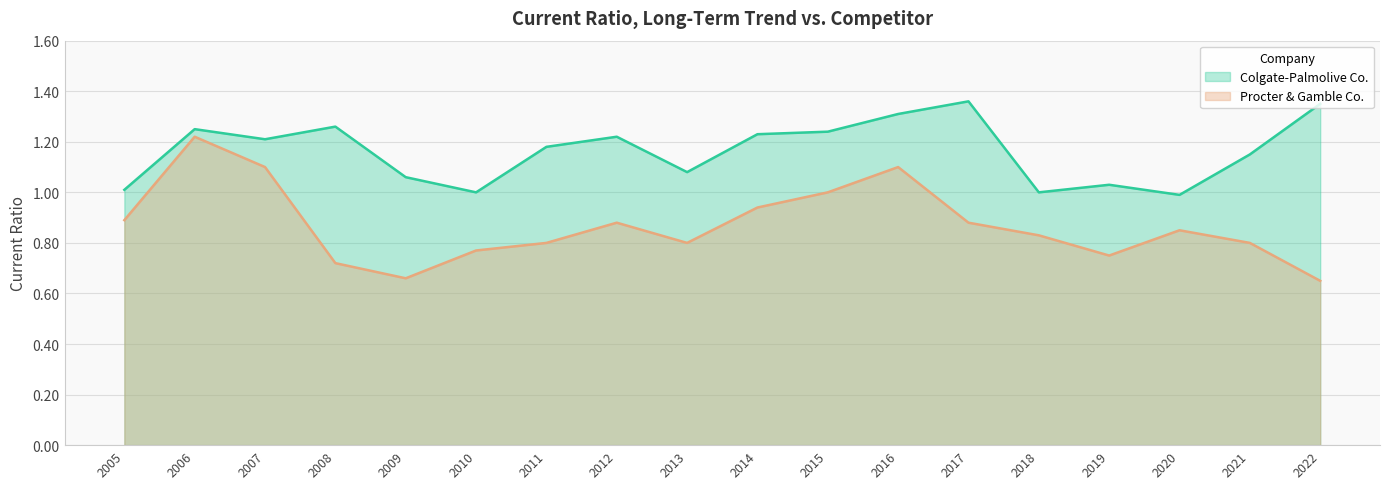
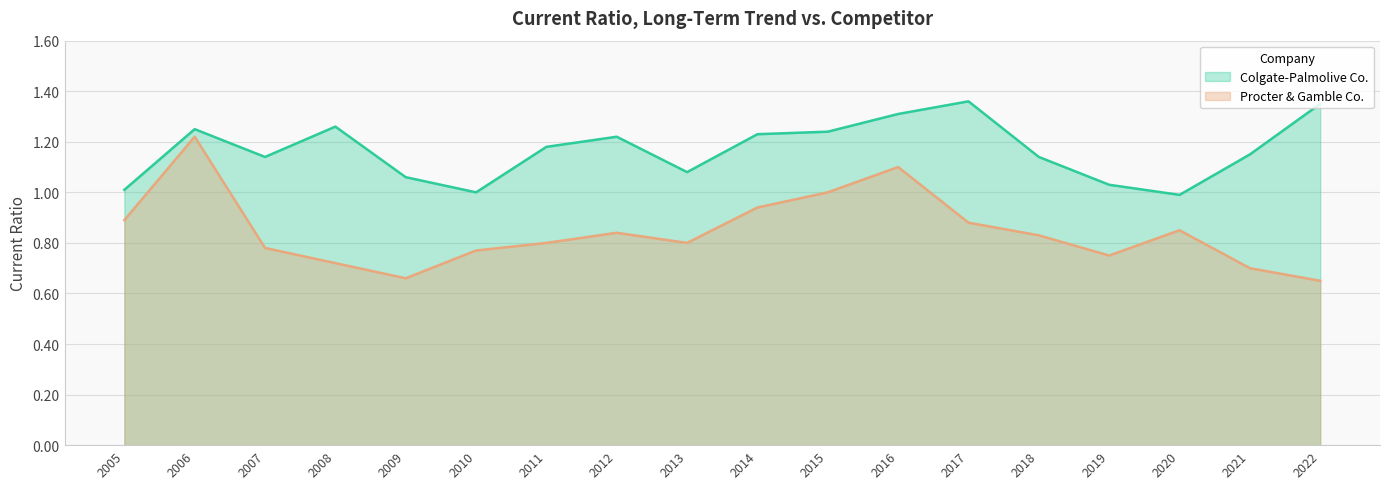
  {
    "Colgate-Palmolive Co.": {
      "2005": 1.01,
      "2006": 1.25,
-     "2007": 1.21,
+     "2007": 1.14,
      "2008": 1.26,
      "2009": 1.06,
      "2010": 1.00,
      "2011": 1.18,
      "2012": 1.22,
      "2013": 1.08,
      "2014": 1.23,
      "2015": 1.24,
      "2016": 1.31,
      "2017": 1.36,
-     "2018": 1.00,
+     "2018": 1.14,
      "2019": 1.03,
      "2020": 0.99,
      "2021": 1.15
    },
    "Procter & Gamble Co.": {
      "2005": 0.89,
      "2006": 1.22,
-     "2007": 1.10,
+     "2007": 0.78,
      "2008": 0.72,
      "2009": 0.66,
      "2010": 0.77,
      "2011": 0.80,
-     "2012": 0.88,
+     "2012": 0.84,
      "2013": 0.80,
      "2014": 0.94,
      "2015": 1.00,
      "2016": 1.10,
      "2017": 0.88,
      "2018": 0.83,
      "2019": 0.75,
      "2020": 0.85,
-     "2021": 0.8,
+     "2021": 0.7,
      "2022": 0.65
    }
  }
